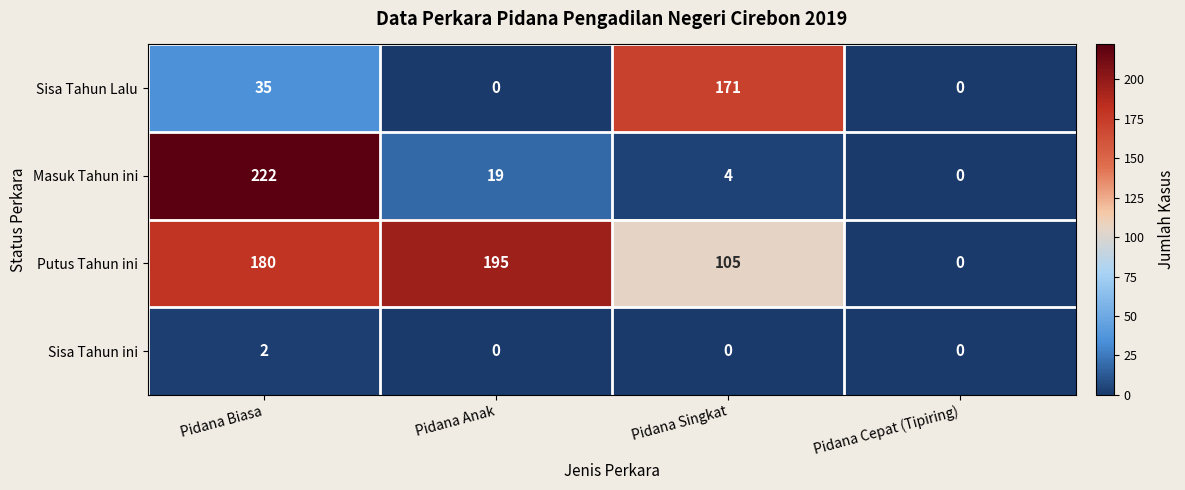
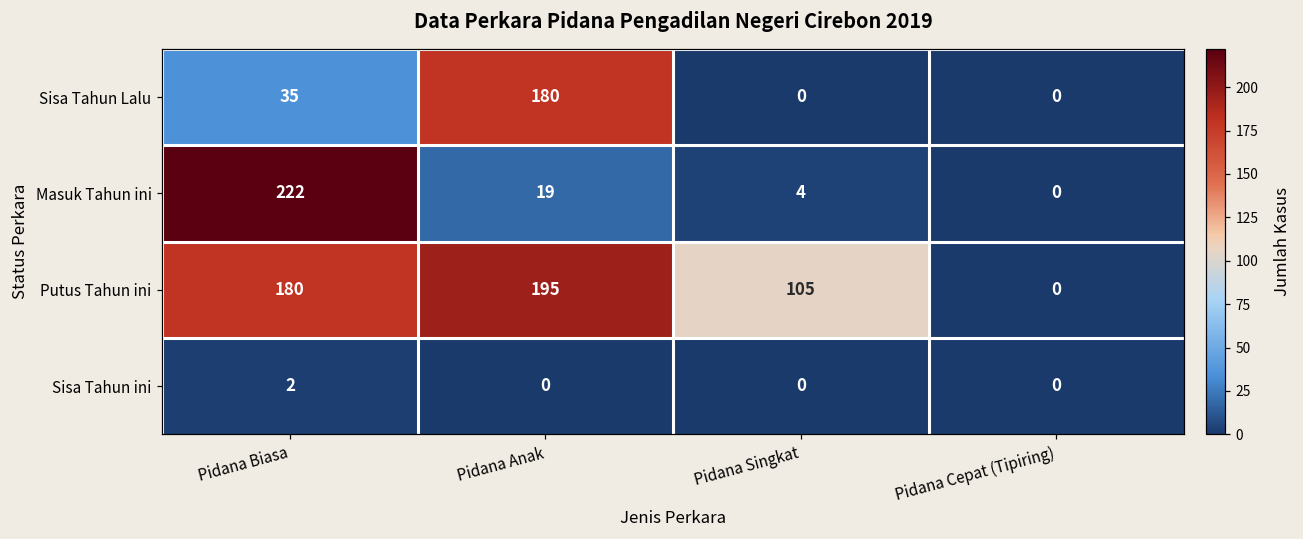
  {
    "Sisa Tahun Lalu": {
      "Pidana Biasa": 35,
-     "Pidana Anak": 0,
-     "Pidana Singkat": 171,
+     "Pidana Anak": 180,
+     "Pidana Singkat": 0,
      "Pidana Cepat (Tipiring)": 0
    },
    "Masuk Tahun ini": {
      "Pidana Biasa": 222,
      "Pidana Anak": 19,
      "Pidana Singkat": 4,
      "Pidana Cepat (Tipiring)": 0
    },
    "Putus Tahun ini": {
      "Pidana Biasa": 180,
      "Pidana Anak": 195,
      "Pidana Singkat": 105,
      "Pidana Cepat (Tipiring)": 0
    },
    "Sisa Tahun ini": {
      "Pidana Biasa": 2,
      "Pidana Anak": 0,
      "Pidana Singkat": 0,
      "Pidana Cepat (Tipiring)": 0
    }
  }
